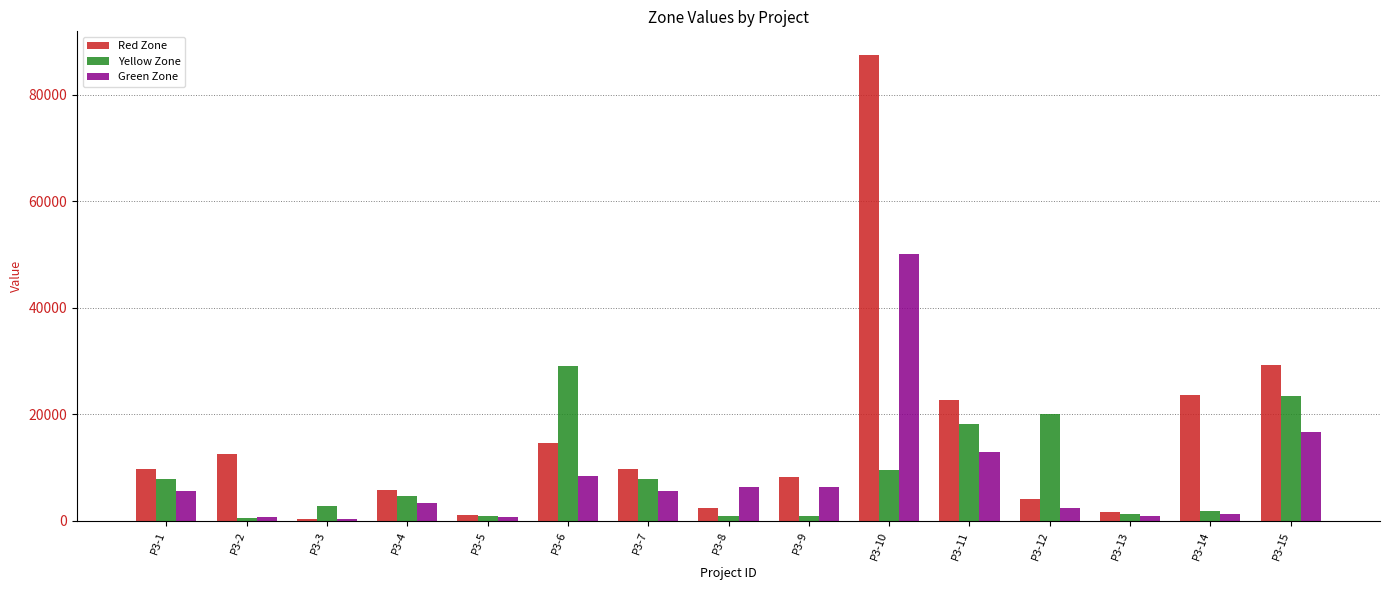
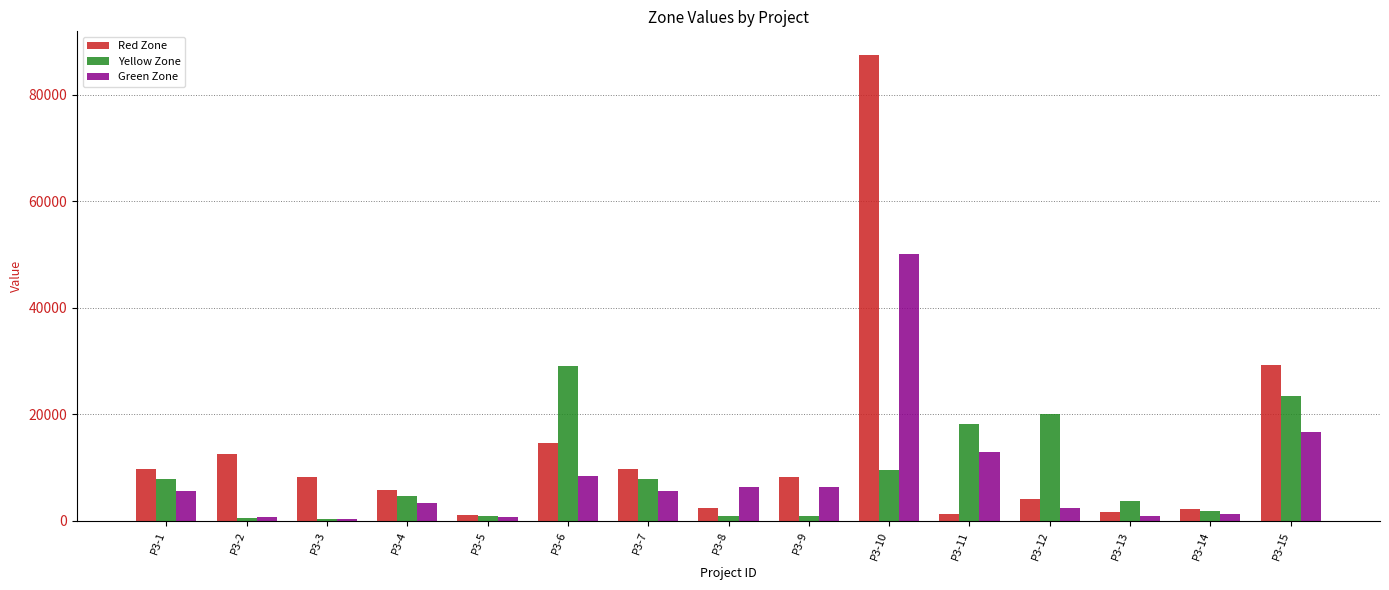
  {
    "Red Zone": {
      "P3-1": 10000,
      "P3-2": 13000,
-     "P3-3": 0,
+     "P3-3": 8000,
      "P3-4": 6000,
      "P3-5": 1000,
      "P3-6": 15000,
      "P3-7": 10000,
      "P3-8": 2000,
      "P3-9": 8000,
      "P3-10": 88000,
-     "P3-11": 23000,
+     "P3-11": 1000,
      "P3-12": 4000,
      "P3-13": 2000,
-     "P3-14": 24000,
+     "P3-14": 2000,
      "P3-15": 29000
    },
    "Yellow Zone": {
      "P3-1": 8000,
      "P3-2": 1000,
-     "P3-3": 3000,
+     "P3-3": 0,
      "P3-4": 5000,
      "P3-5": 1000,
      "P3-6": 29000,
      "P3-7": 8000,
      "P3-8": 1000,
      "P3-9": 1000,
      "P3-10": 9000,
      "P3-11": 18000,
      "P3-12": 20000,
-     "P3-13": 1000,
+     "P3-13": 4000,
      "P3-14": 2000,
      "P3-15": 23000
    },
    "Green Zone": {
      "P3-1": 6000,
      "P3-2": 1000,
      "P3-4": 3000,
      "P3-5": 1000,
      "P3-6": 8000,
      "P3-7": 6000,
      "P3-8": 6000,
      "P3-9": 6000,
      "P3-10": 50000,
      "P3-11": 13000,
      "P3-12": 2000,
      "P3-13": 1000,
      "P3-14": 1000,
      "P3-15": 17000
    }
  }
